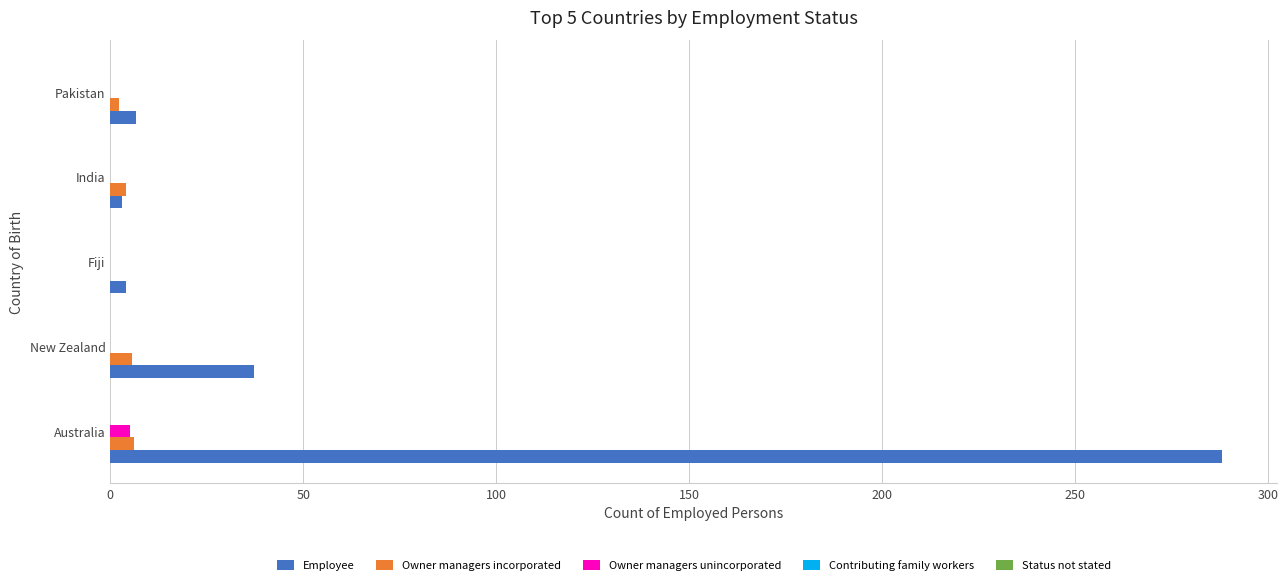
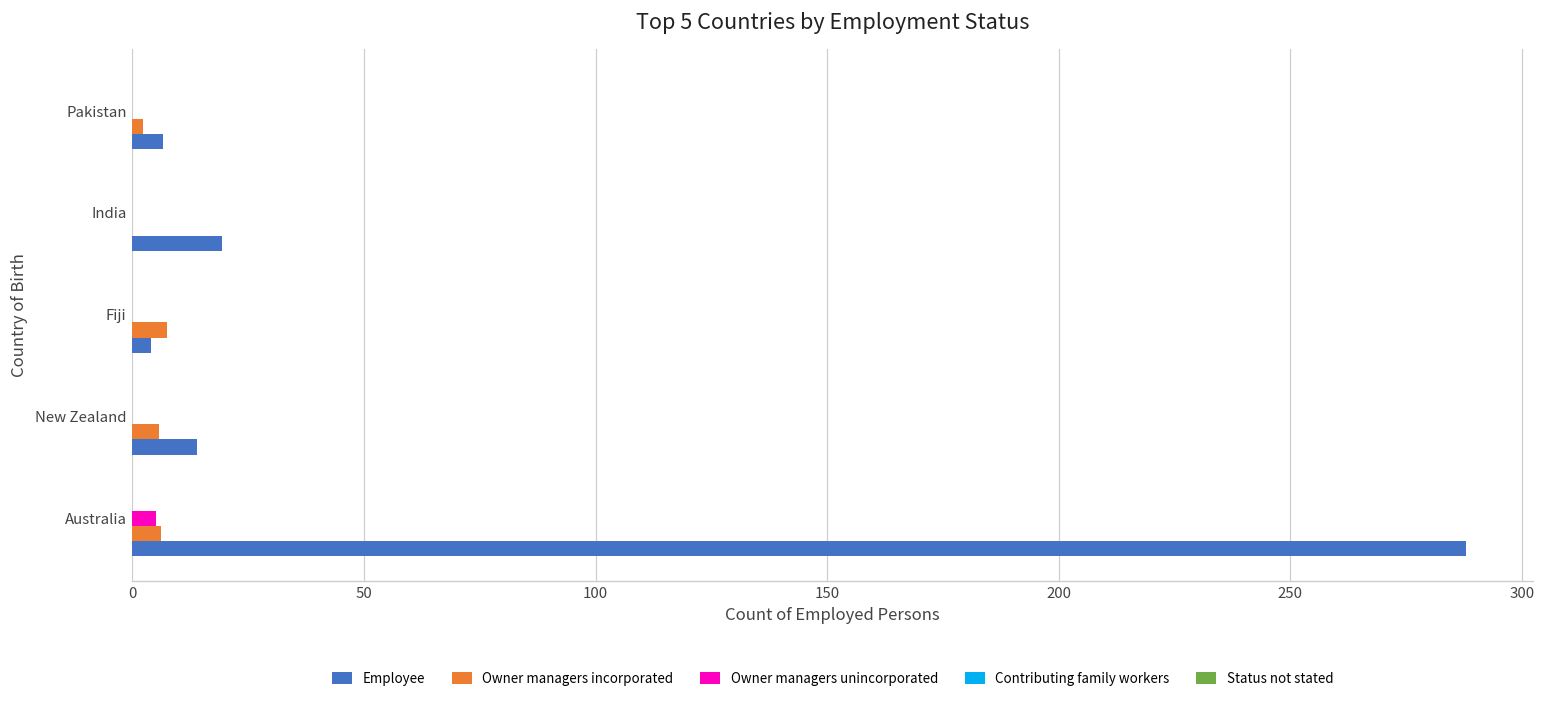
  {
    "Employee": {
      "Pakistan": 7,
-     "India": 3,
+     "India": 19,
      "Fiji": 4,
-     "New Zealand": 37,
+     "New Zealand": 14,
      "Australia": 288
    },
    "Owner managers incorporated": {
      "Pakistan": 2,
-     "India": 4,
-     "Fiji": 0,
+     "India": 0,
+     "Fiji": 7,
      "New Zealand": 6,
      "Australia": 6
    },
    "Owner managers unincorporated": {
      "Pakistan": 0,
      "India": 0,
      "Fiji": 0,
      "New Zealand": 0,
      "Australia": 5
    },
    "Contributing family workers": {
      "Pakistan": 0,
      "India": 0,
      "Fiji": 0,
      "New Zealand": 0,
      "Australia": 0
    },
    "Status not stated": {
      "Pakistan": 0,
      "India": 0,
      "Fiji": 0,
      "New Zealand": 0,
      "Australia": 0
    }
  }
